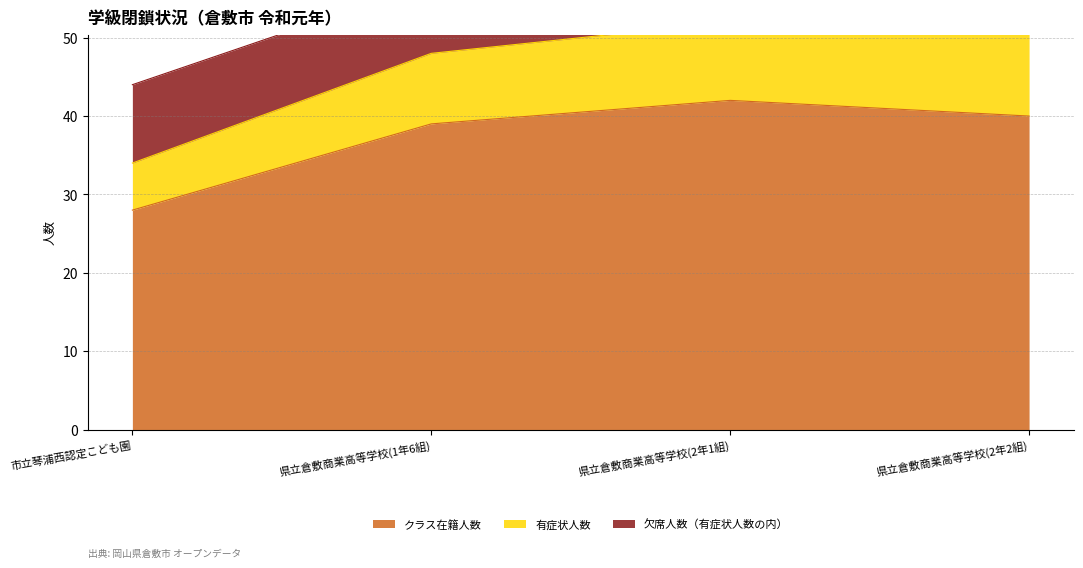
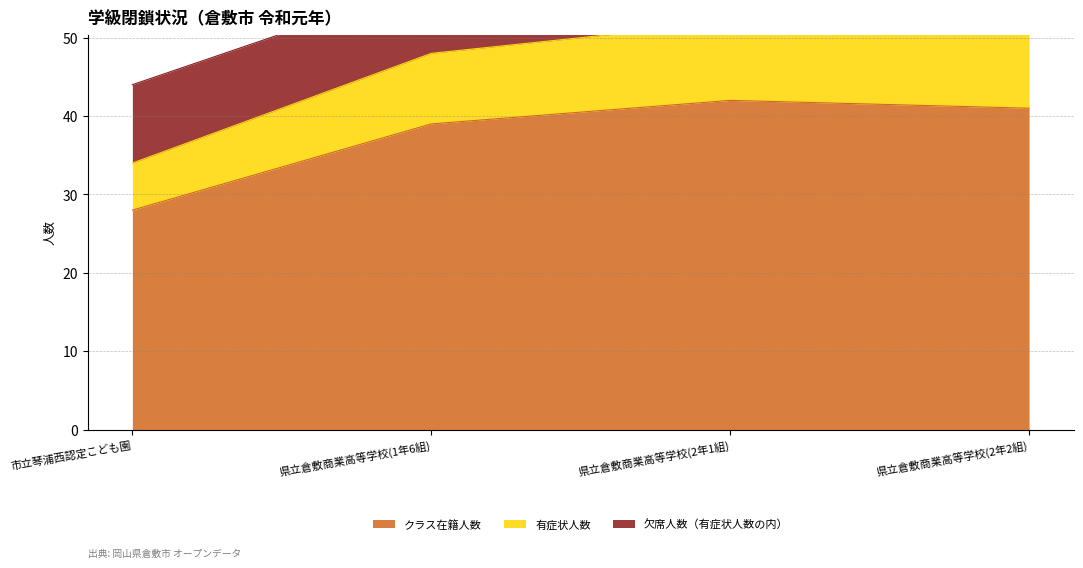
  {
    "クラス在籍人数": {
      "市立琴浦西認定こども園": 28,
      "県立倉敷商業高等学校(1年6組)": 39,
      "県立倉敷商業高等学校(2年1組)": 42,
-     "県立倉敷商業高等学校(2年2組)": 40
+     "県立倉敷商業高等学校(2年2組)": 41
    },
    "有症状人数": {
      "市立琴浦西認定こども園": 6,
      "県立倉敷商業高等学校(1年6組)": 9
    },
    "欠席人数（有症状人数の内）": {
      "市立琴浦西認定こども園": 10
    }
  }
